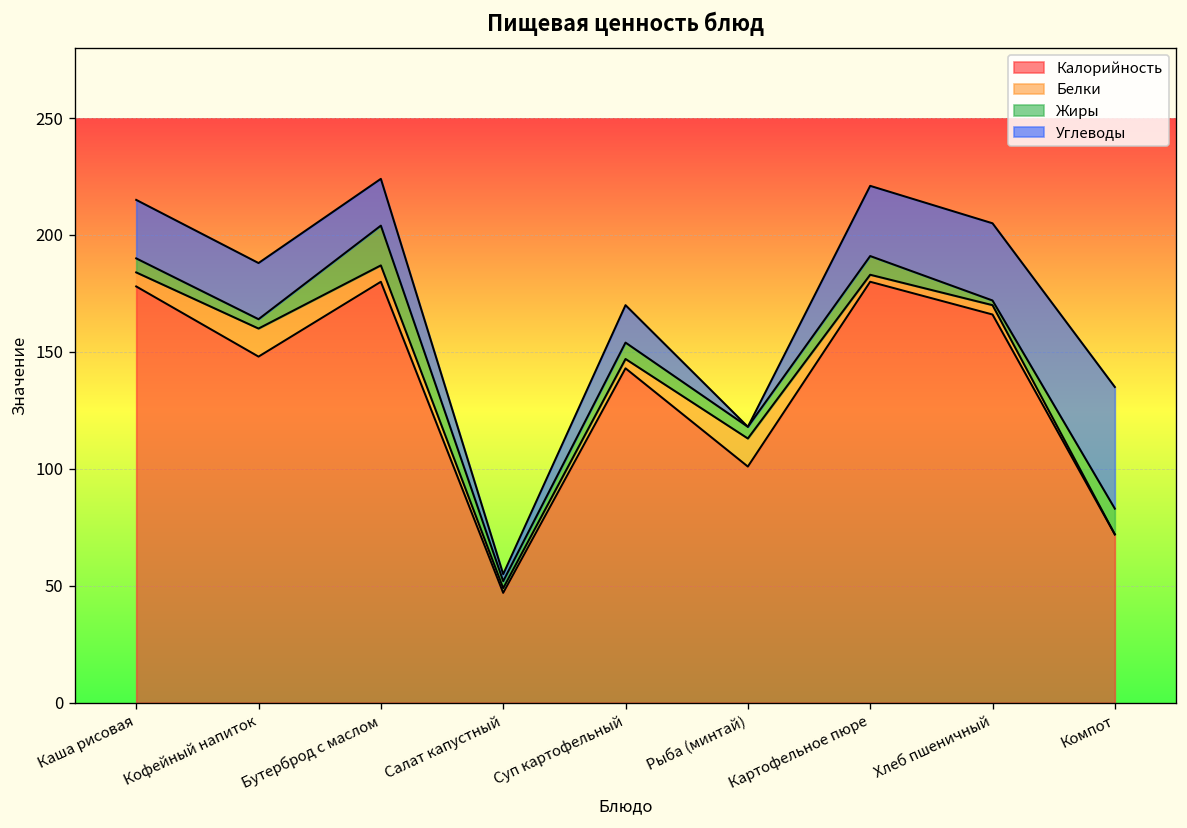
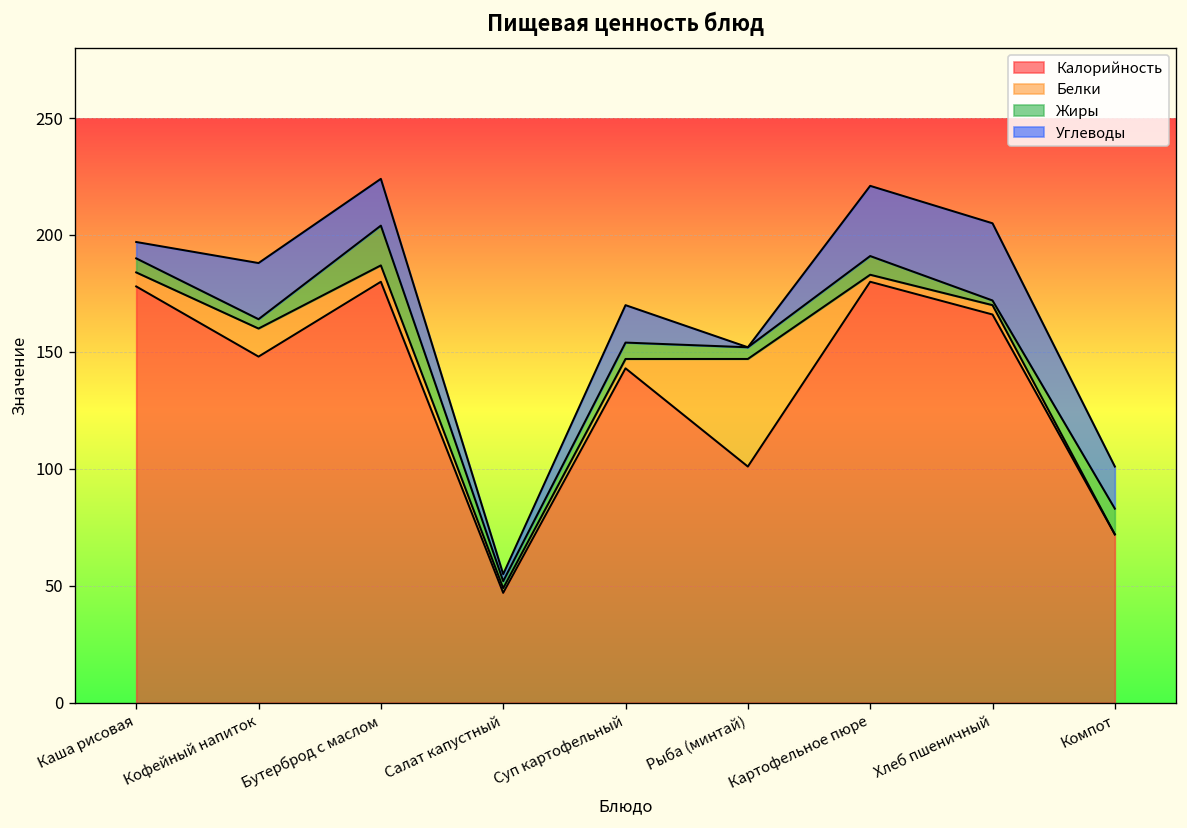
  {
    "Калорийность": {
      "Каша рисовая": 178,
      "Кофейный напиток": 148,
      "Бутерброд с маслом": 180,
      "Салат капустный": 47,
      "Суп картофельный": 143,
      "Рыба (минтай)": 101,
      "Картофельное пюре": 180,
      "Хлеб пшеничный": 166
    },
    "Белки": {
      "Каша рисовая": 6,
      "Кофейный напиток": 12,
      "Бутерброд с маслом": 7,
      "Салат капустный": 2,
      "Суп картофельный": 4,
-     "Рыба (минтай)": 12,
+     "Рыба (минтай)": 46,
      "Картофельное пюре": 3,
      "Хлеб пшеничный": 4
    },
    "Жиры": {
      "Каша рисовая": 6,
      "Кофейный напиток": 4,
      "Бутерброд с маслом": 17,
      "Салат капустный": 3,
      "Суп картофельный": 7,
      "Картофельное пюре": 8,
      "Хлеб пшеничный": 2,
      "Компот": 11
    },
    "Углеводы": {
-     "Каша рисовая": 25,
+     "Каша рисовая": 7,
      "Кофейный напиток": 24,
      "Бутерброд с маслом": 20,
      "Салат капустный": 3,
      "Суп картофельный": 16,
      "Картофельное пюре": 30,
      "Хлеб пшеничный": 33,
-     "Компот": 52
+     "Компот": 18
    }
  }
